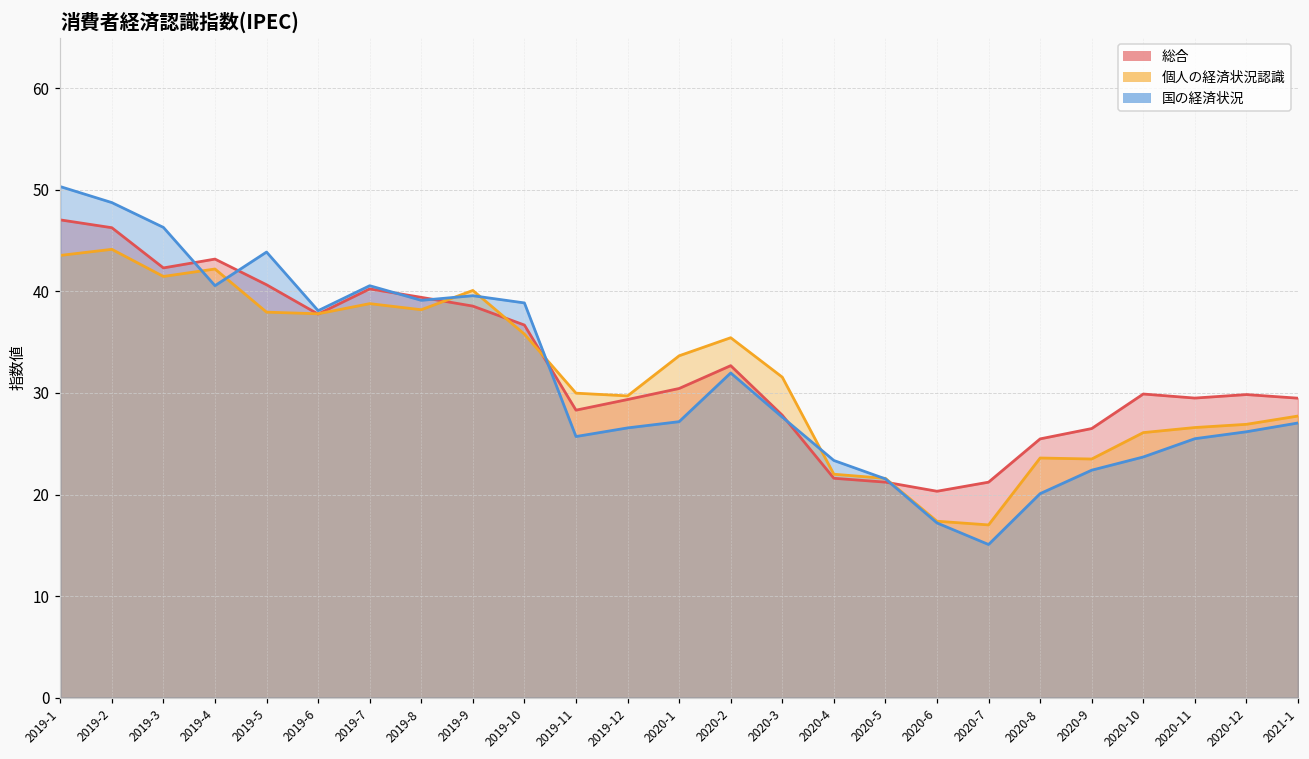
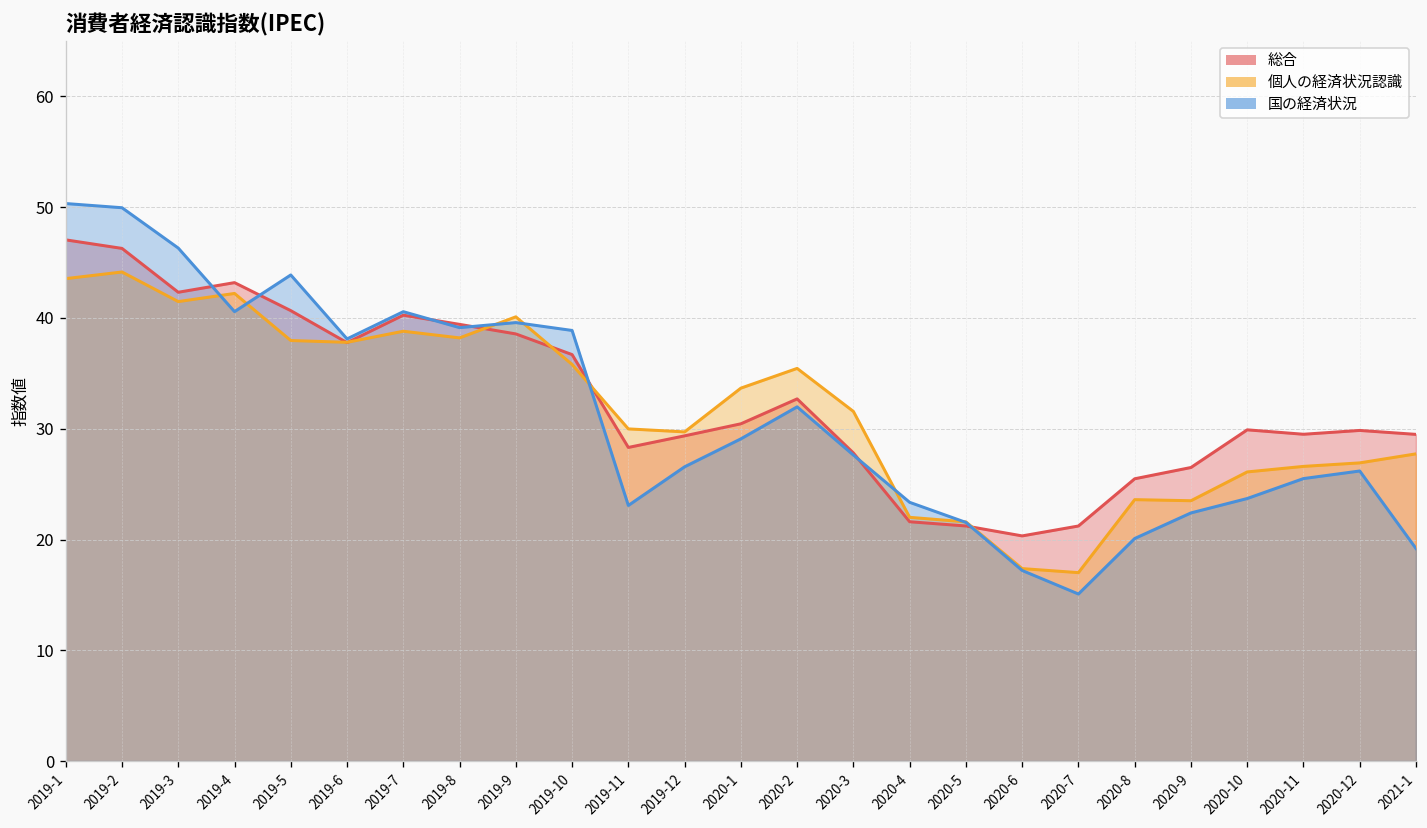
  {
    "国の経済状況": {
      "2019-1": 50,
-     "2019-2": 49,
+     "2019-2": 50,
      "2019-3": 46,
      "2019-4": 41,
      "2019-5": 44,
      "2019-6": 38,
      "2019-7": 41,
      "2019-8": 39,
      "2019-9": 40,
      "2019-10": 39,
-     "2019-11": 26,
+     "2019-11": 23,
      "2019-12": 27,
-     "2020-1": 27,
+     "2020-1": 29,
      "2020-2": 32,
      "2020-4": 23,
      "2020-7": 15,
      "2020-8": 20,
      "2020-9": 22,
      "2020-10": 24,
      "2020-11": 26,
      "2020-12": 26,
-     "2021-1": 27
+     "2021-1": 19
    }
  }
